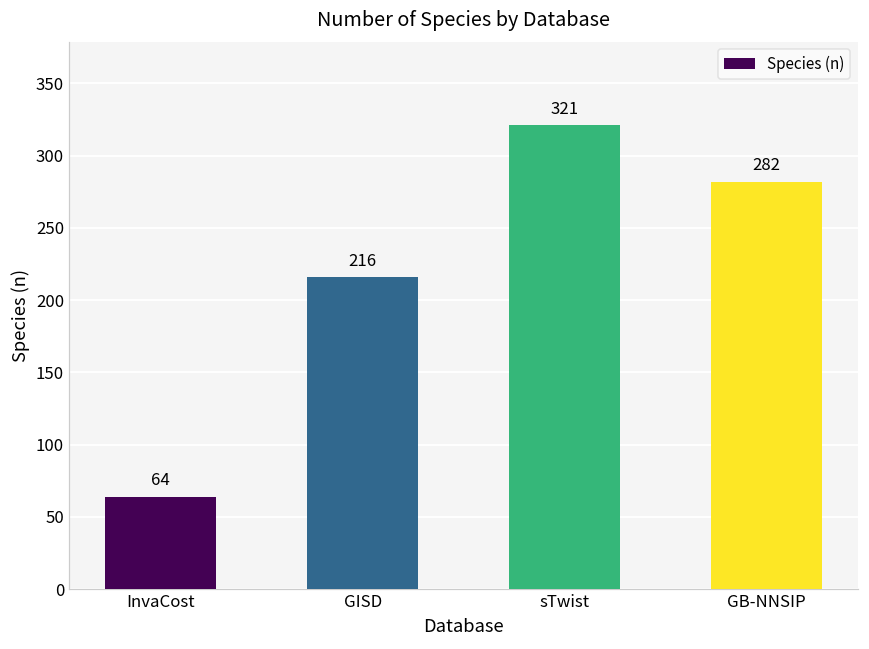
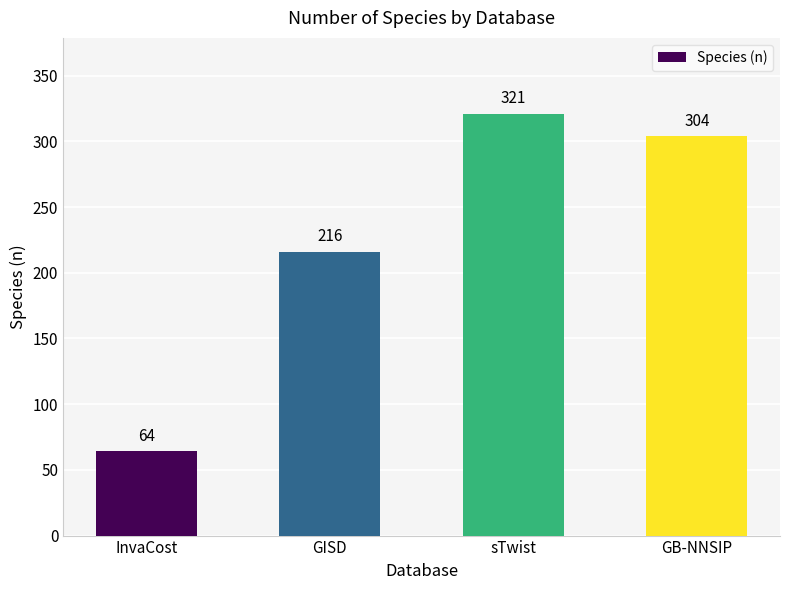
  {
    "InvaCost": 64,
    "GISD": 216,
    "sTwist": 321,
-   "GB-NNSIP": 282
+   "GB-NNSIP": 304
  }
